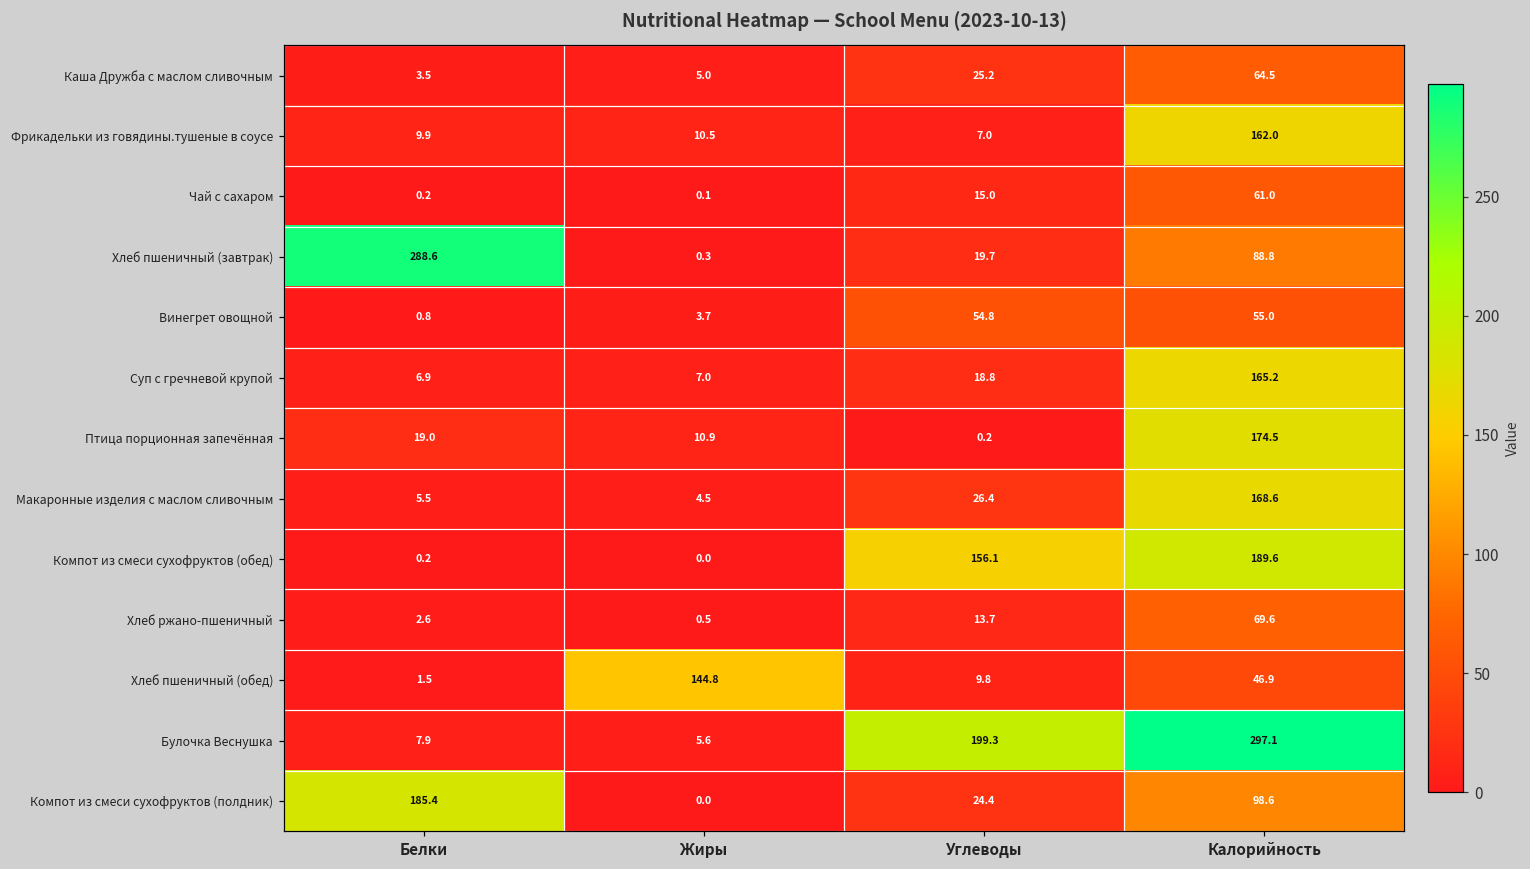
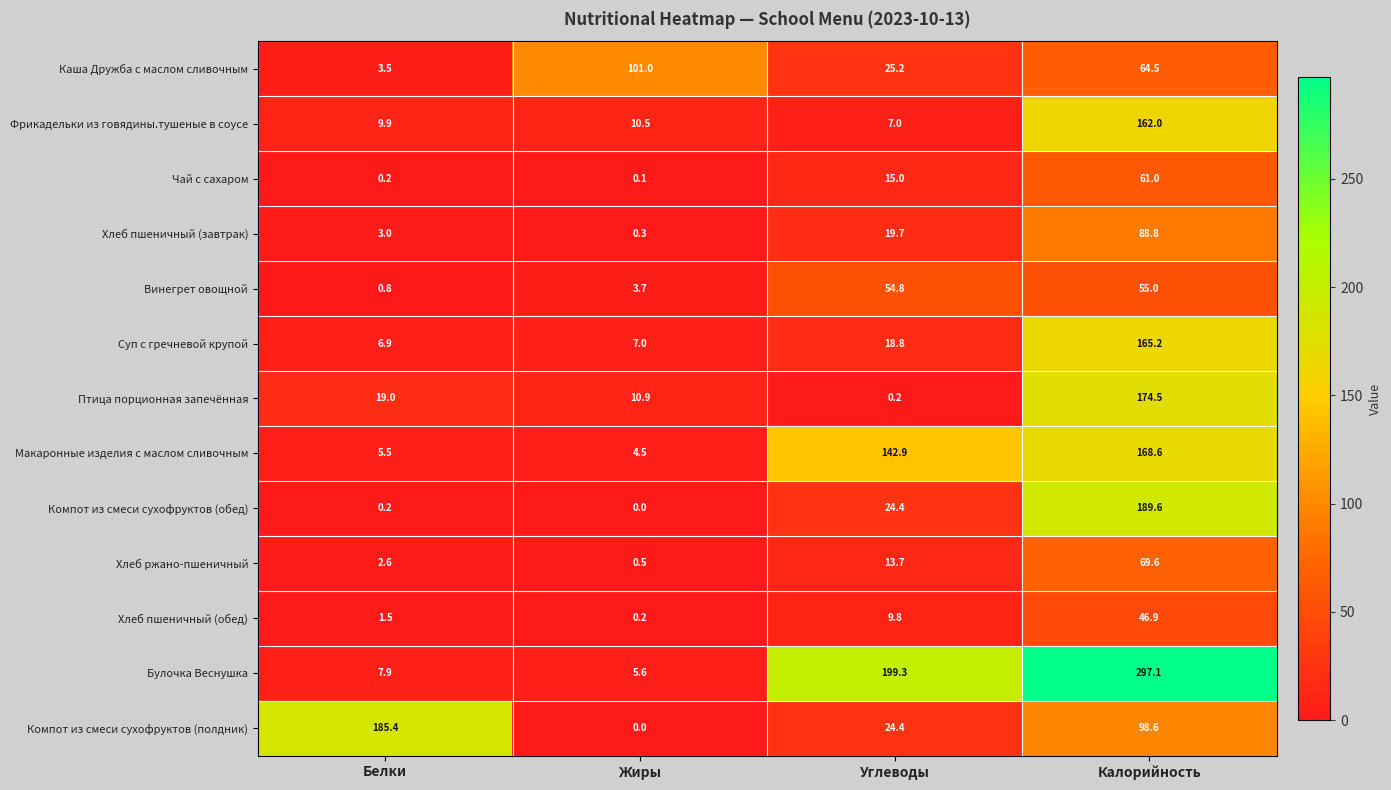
  {
    "Каша Дружба с маслом сливочным": {
      "Белки": 3.5,
-     "Жиры": 5.0,
+     "Жиры": 101.0,
      "Углеводы": 25.2,
      "Калорийность": 64.5
    },
    "Фрикадельки из говядины.тушеные в соусе": {
      "Белки": 9.9,
      "Жиры": 10.5,
      "Углеводы": 7.0,
      "Калорийность": 162.0
    },
    "Чай с сахаром": {
      "Белки": 0.2,
      "Жиры": 0.1,
      "Углеводы": 15.0,
      "Калорийность": 61.0
    },
    "Хлеб пшеничный (завтрак)": {
-     "Белки": 288.6,
+     "Белки": 3.0,
      "Жиры": 0.3,
      "Углеводы": 19.7,
      "Калорийность": 88.8
    },
    "Винегрет овощной": {
      "Белки": 0.8,
      "Жиры": 3.7,
      "Углеводы": 54.8,
      "Калорийность": 55.0
    },
    "Суп с гречневой крупой": {
      "Белки": 6.9,
      "Жиры": 7.0,
      "Углеводы": 18.8,
      "Калорийность": 165.2
    },
    "Птица порционная запечённая": {
      "Белки": 19.0,
      "Жиры": 10.9,
      "Углеводы": 0.2,
      "Калорийность": 174.5
    },
    "Макаронные изделия с маслом сливочным": {
      "Белки": 5.5,
      "Жиры": 4.5,
-     "Углеводы": 26.4,
+     "Углеводы": 142.9,
      "Калорийность": 168.6
    },
    "Компот из смеси сухофруктов (обед)": {
      "Белки": 0.2,
      "Жиры": 0.0,
-     "Углеводы": 156.1,
+     "Углеводы": 24.4,
      "Калорийность": 189.6
    },
    "Хлеб ржано-пшеничный": {
      "Белки": 2.6,
      "Жиры": 0.5,
      "Углеводы": 13.7,
      "Калорийность": 69.6
    },
    "Хлеб пшеничный (обед)": {
      "Белки": 1.5,
-     "Жиры": 144.8,
+     "Жиры": 0.2,
      "Углеводы": 9.8,
      "Калорийность": 46.9
    },
    "Булочка Веснушка": {
      "Белки": 7.9,
      "Жиры": 5.6,
      "Углеводы": 199.3,
      "Калорийность": 297.1
    },
    "Компот из смеси сухофруктов (полдник)": {
      "Белки": 185.4,
      "Жиры": 0.0,
      "Углеводы": 24.4,
      "Калорийность": 98.6
    }
  }
